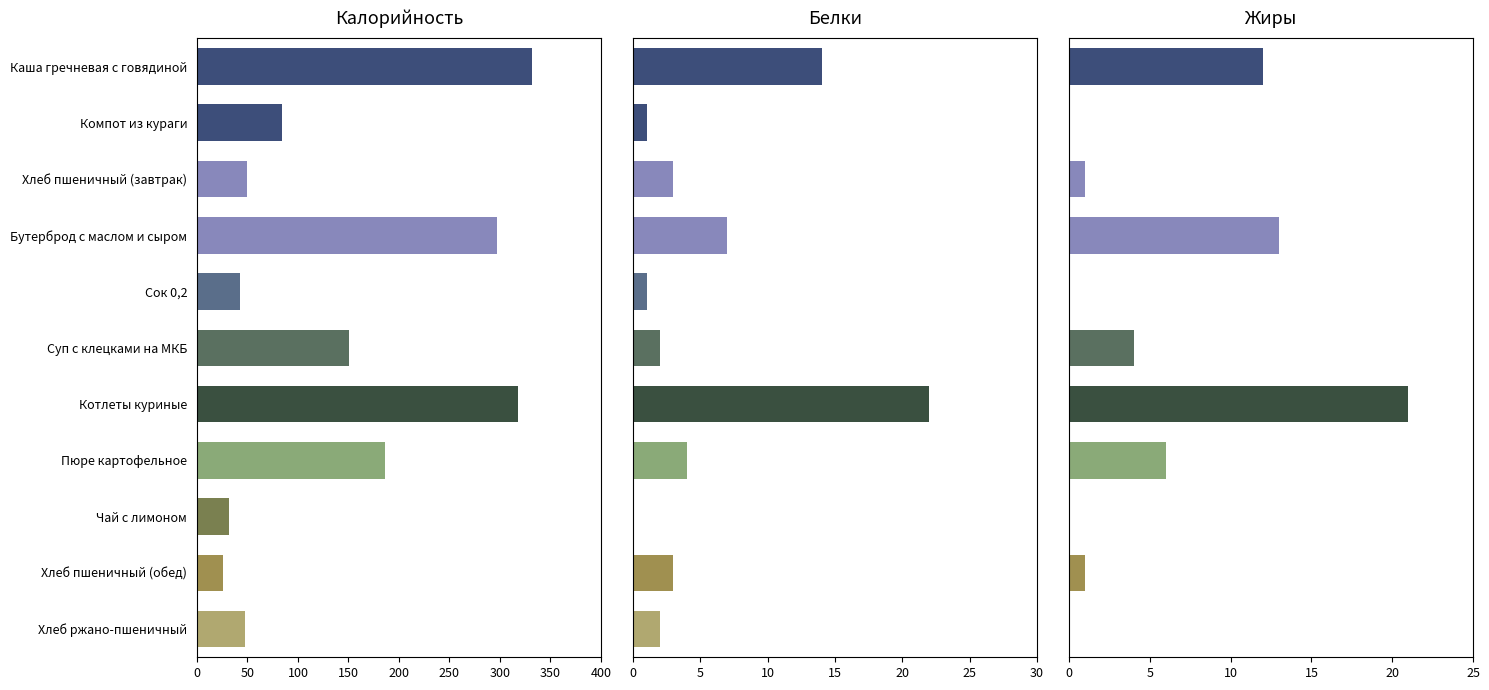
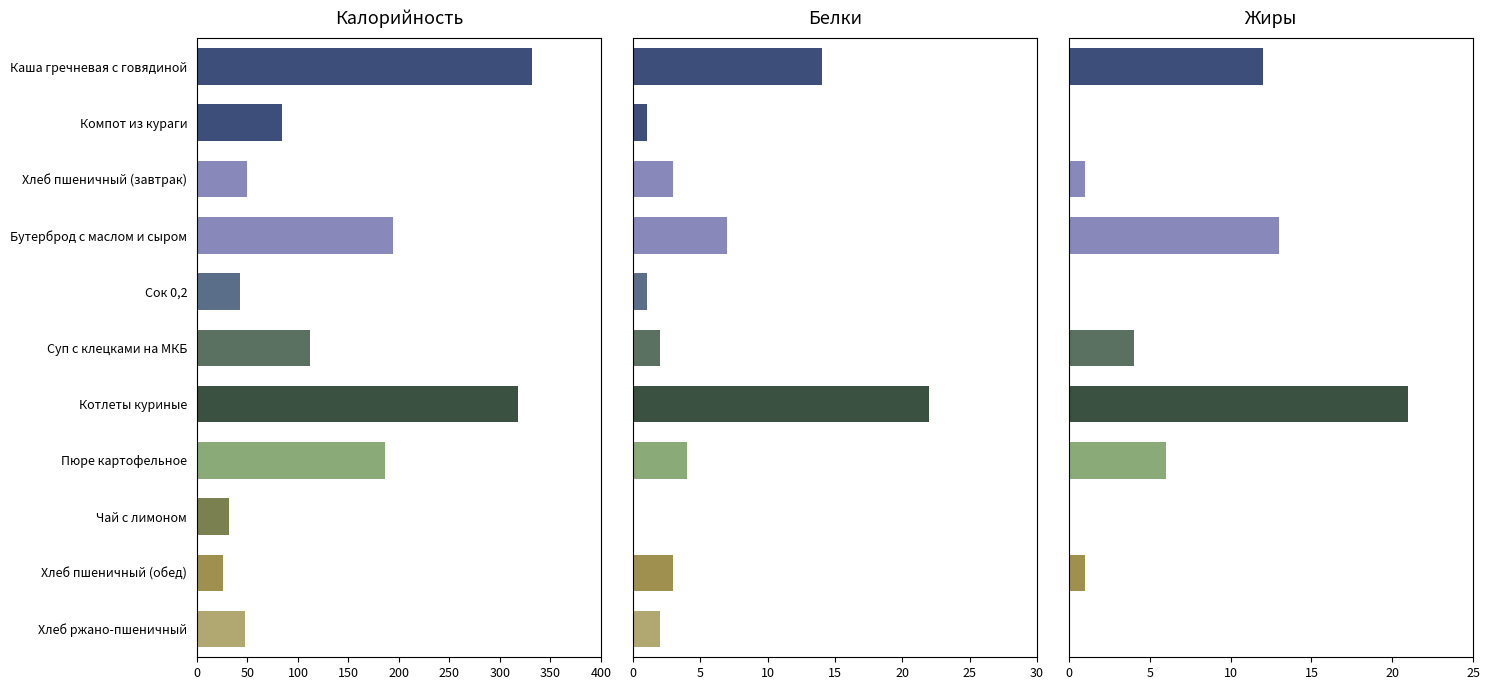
  {
    "Калорийность": {
      "Каша гречневая с говядиной": 332,
      "Компот из кураги": 84,
      "Хлеб пшеничный (завтрак)": 50,
-     "Бутерброд с маслом и сыром": 297,
+     "Бутерброд с маслом и сыром": 194,
      "Сок 0,2": 43,
-     "Суп с клецками на МКБ": 151,
+     "Суп с клецками на МКБ": 112,
      "Котлеты куриные": 318,
      "Пюре картофельное": 186,
      "Чай с лимоном": 32,
      "Хлеб пшеничный (обед)": 26,
      "Хлеб ржано-пшеничный": 48
    }
  }
